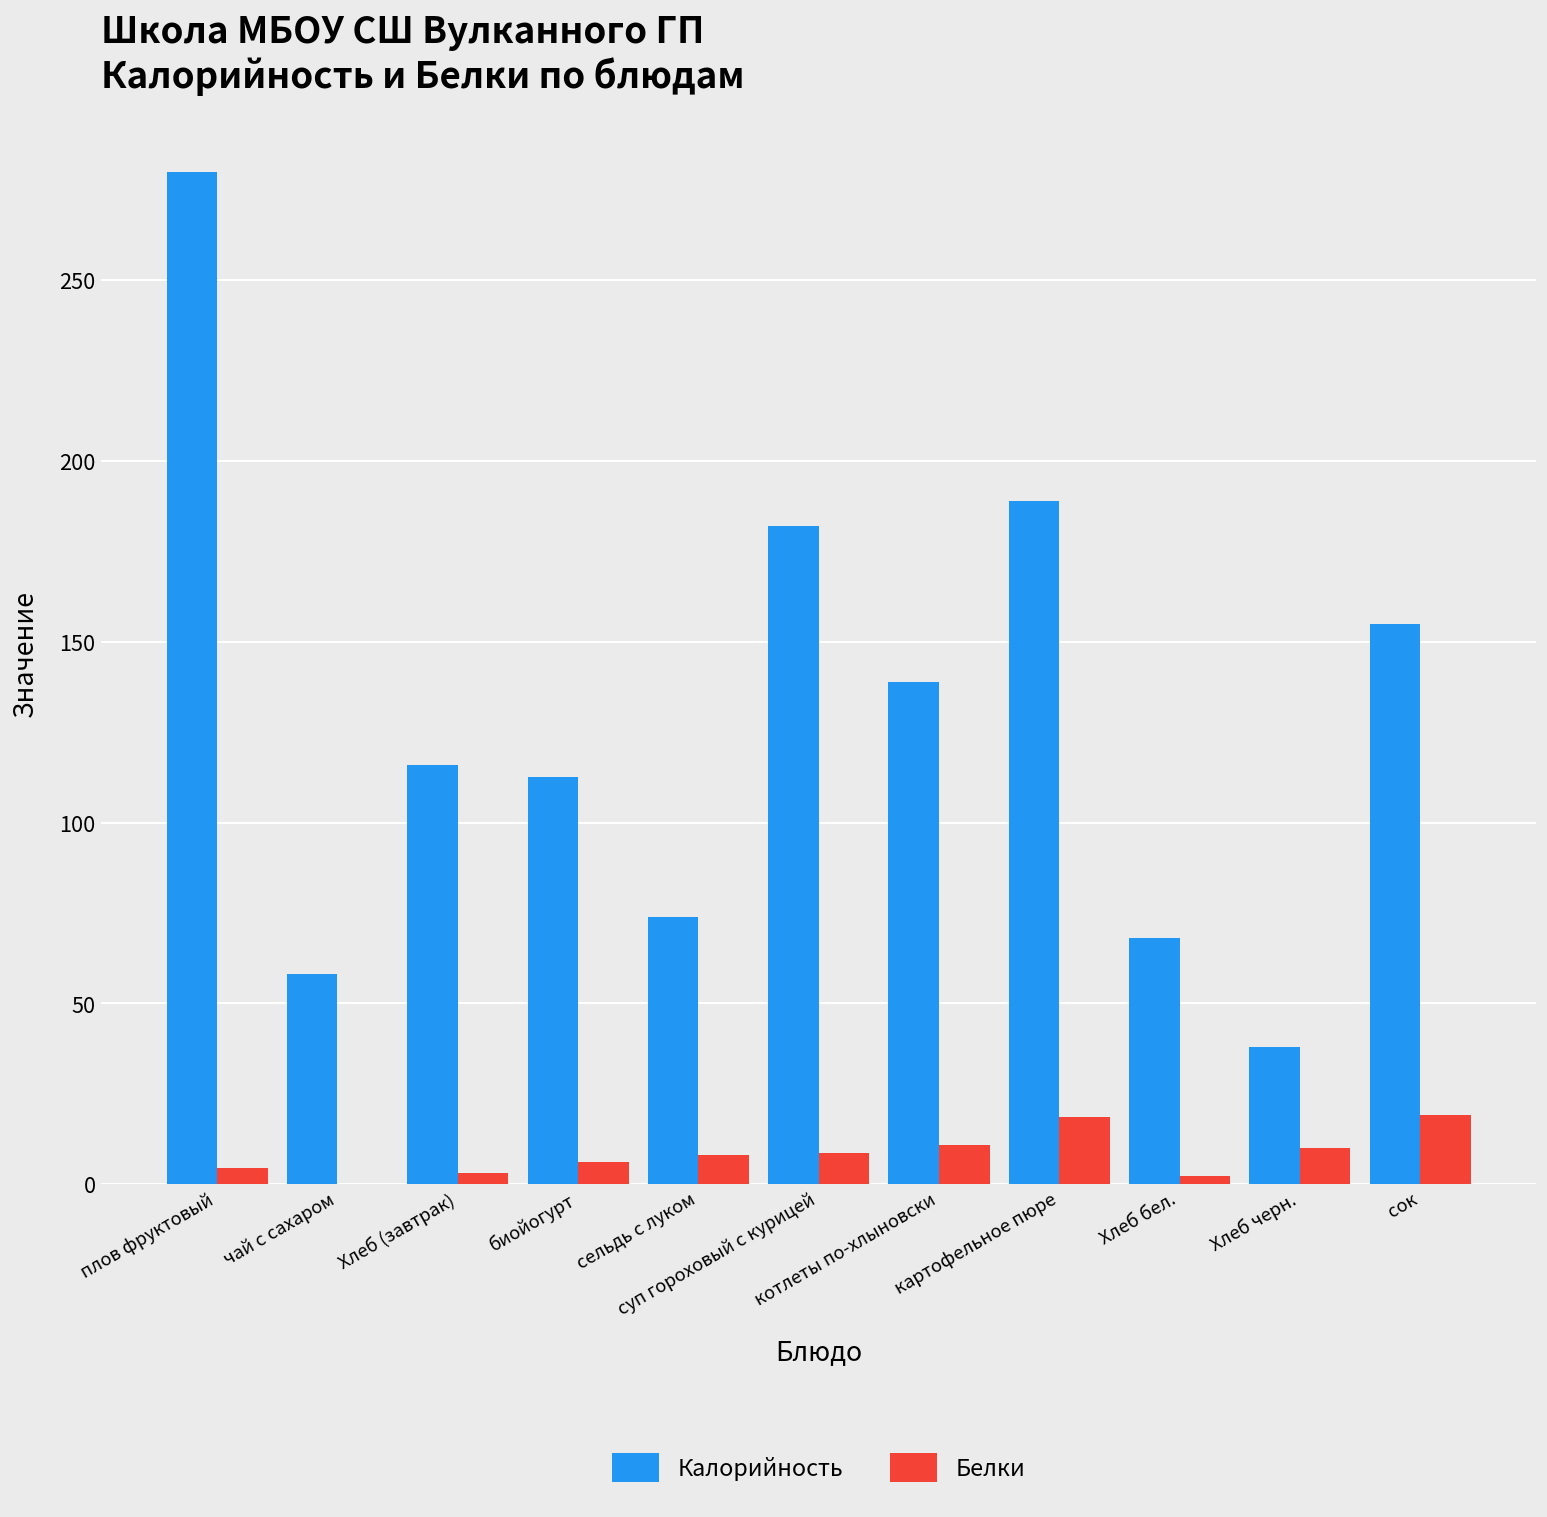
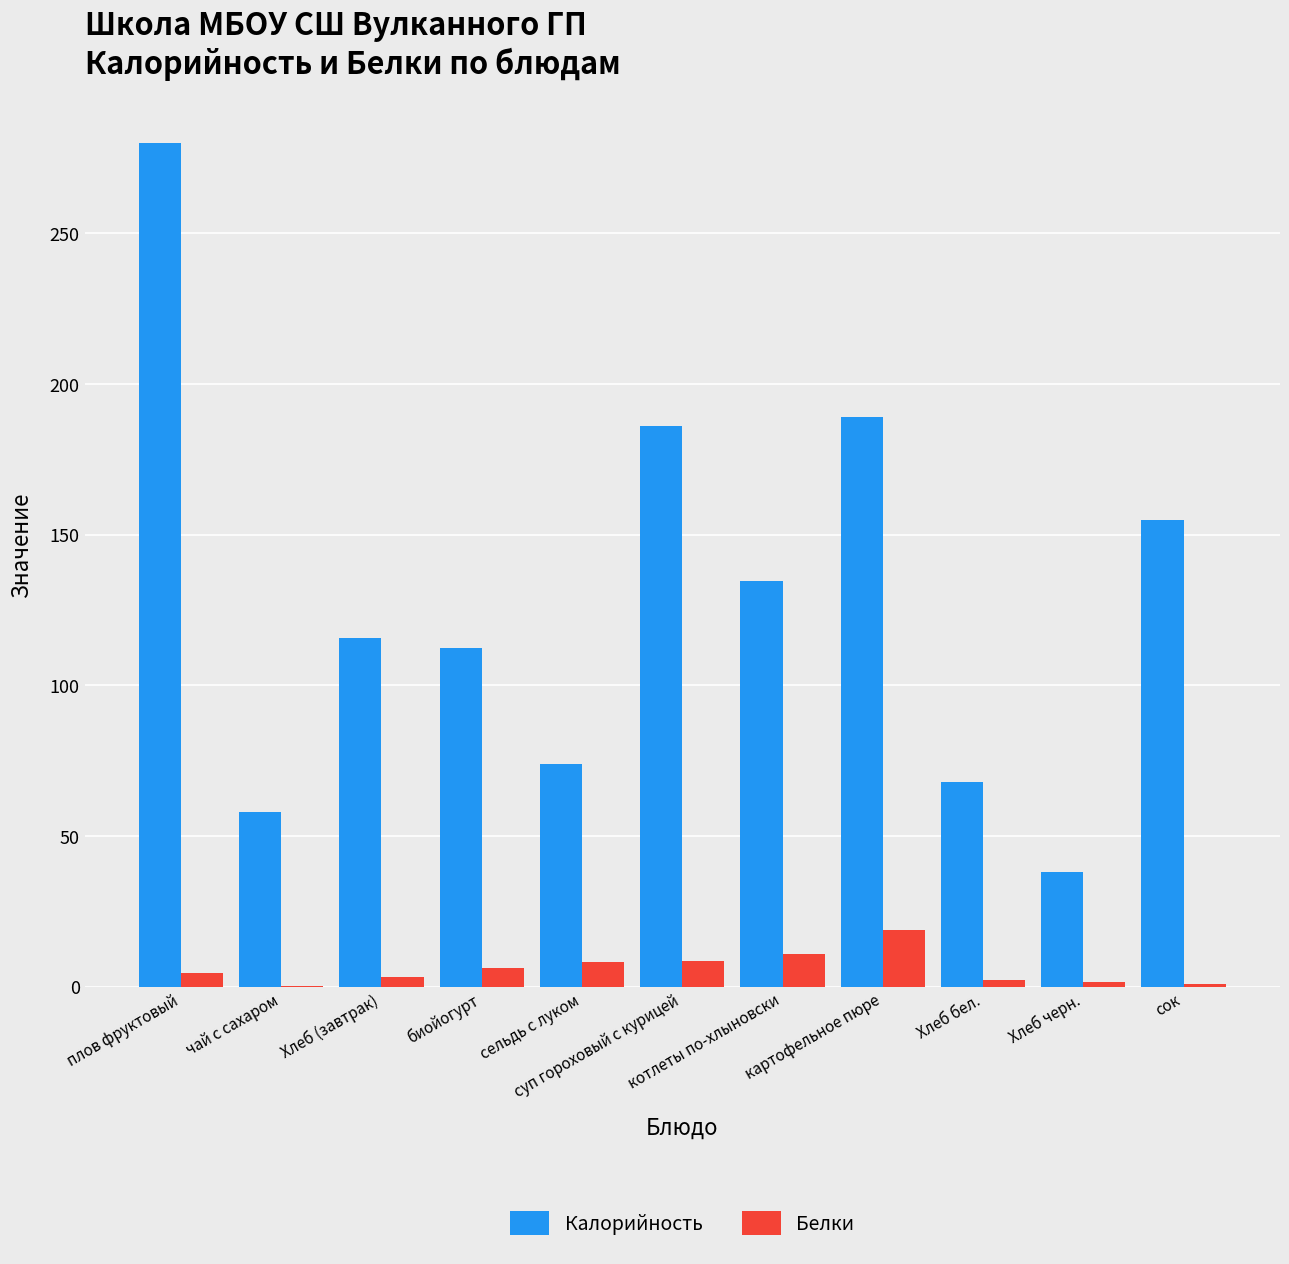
  {
    "Калорийность": {
      "плов фруктовый": 280,
      "чай с сахаром": 58,
      "Хлеб (завтрак)": 116,
      "биойогурт": 113,
      "сельдь с луком": 74,
-     "суп гороховый с курицей": 182,
-     "котлеты по-хлыновски": 139,
+     "суп гороховый с курицей": 186,
+     "котлеты по-хлыновски": 135,
      "картофельное пюре": 189,
      "Хлеб бел.": 68,
      "Хлеб черн.": 38,
      "сок": 155
    },
    "Белки": {
      "плов фруктовый": 5,
      "Хлеб (завтрак)": 3,
      "биойогурт": 6,
      "сельдь с луком": 8,
      "суп гороховый с курицей": 9,
      "котлеты по-хлыновски": 11,
      "картофельное пюре": 19,
      "Хлеб бел.": 2,
-     "Хлеб черн.": 10,
-     "сок": 19
+     "Хлеб черн.": 1,
+     "сок": 1
    }
  }
